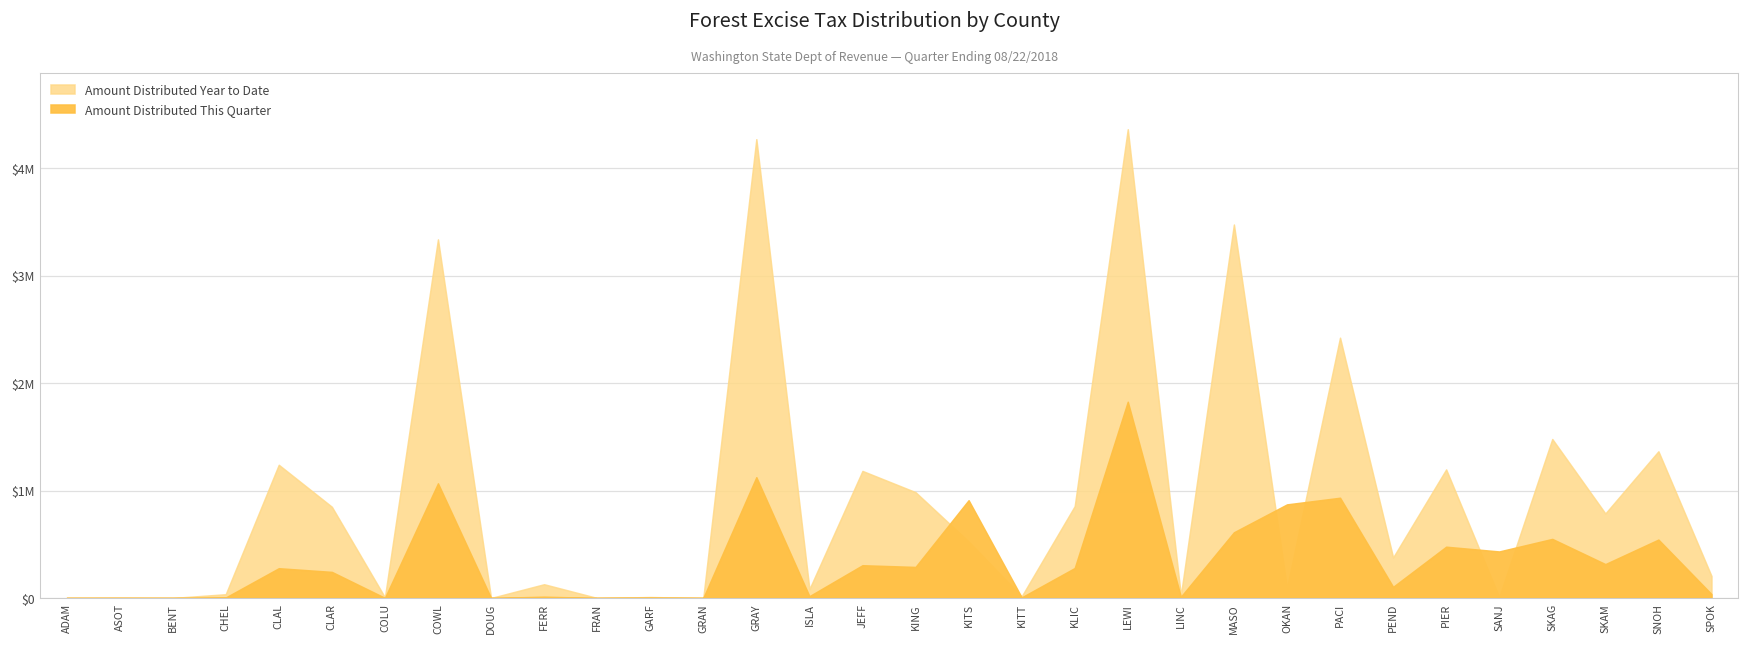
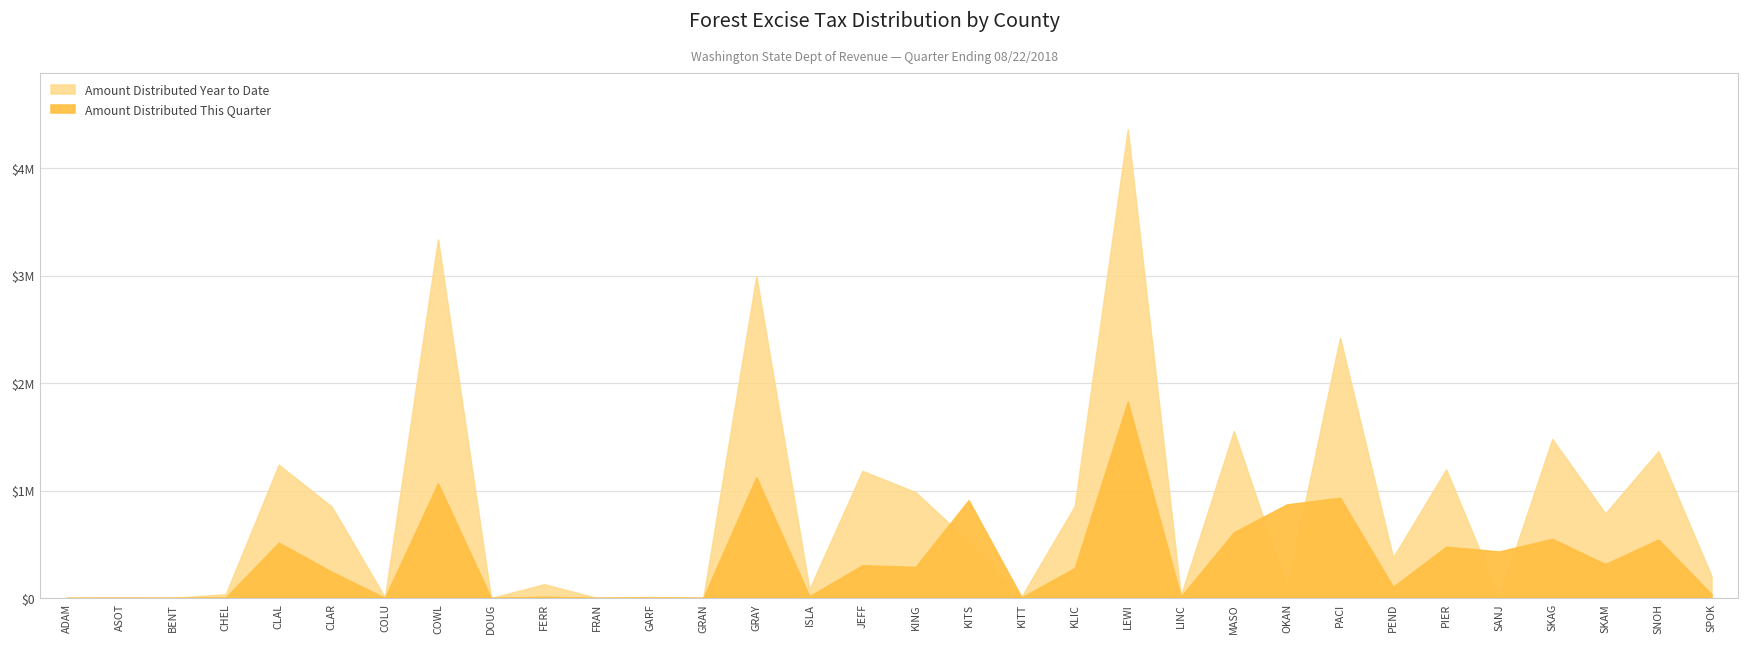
  {
    "Amount Distributed Year to Date": {
      "CHEL": "$0",
      "CLAL": "$1200000",
      "CLAR": "$800000",
      "COWL": "$3300000",
      "FERR": "$100000",
-     "GRAY": "$4300000",
+     "GRAY": "$3000000",
      "ISLA": "$100000",
      "JEFF": "$1200000",
      "KING": "$1000000",
      "KITS": "$500000",
      "KLIC": "$900000",
      "LEWI": "$4400000",
-     "MASO": "$3500000",
+     "MASO": "$1600000",
      "OKAN": "$100000",
      "PACI": "$2400000",
      "PEND": "$400000",
      "PIER": "$1200000",
      "SKAG": "$1500000",
      "SKAM": "$800000",
      "SNOH": "$1400000",
      "SPOK": "$200000"
    },
    "Amount Distributed This Quarter": {
-     "CLAL": "$300000",
+     "CLAL": "$500000",
      "CLAR": "$200000",
      "COWL": "$1100000",
      "GRAY": "$1100000",
      "JEFF": "$300000",
      "KING": "$300000",
      "KITS": "$900000",
      "KLIC": "$300000",
      "LEWI": "$1800000",
      "MASO": "$600000",
      "OKAN": "$900000",
      "PACI": "$900000",
      "PEND": "$100000",
      "PIER": "$500000",
      "SANJ": "$400000",
      "SKAG": "$500000",
      "SKAM": "$300000",
      "SNOH": "$500000",
      "SPOK": "$0"
    }
  }
